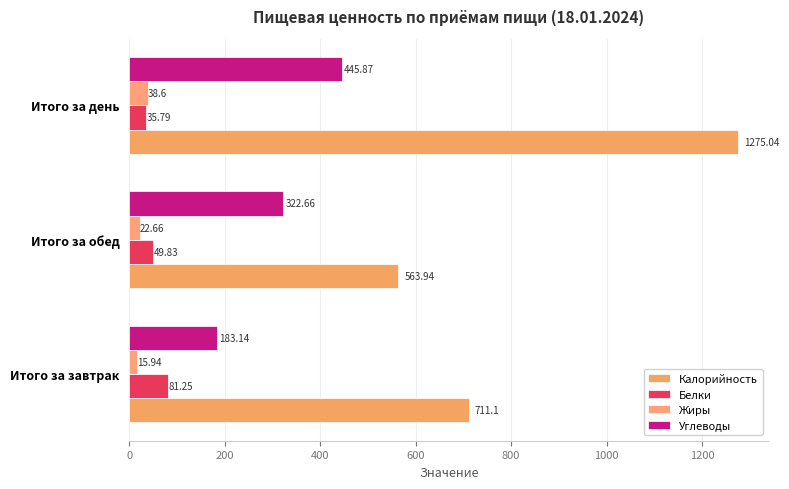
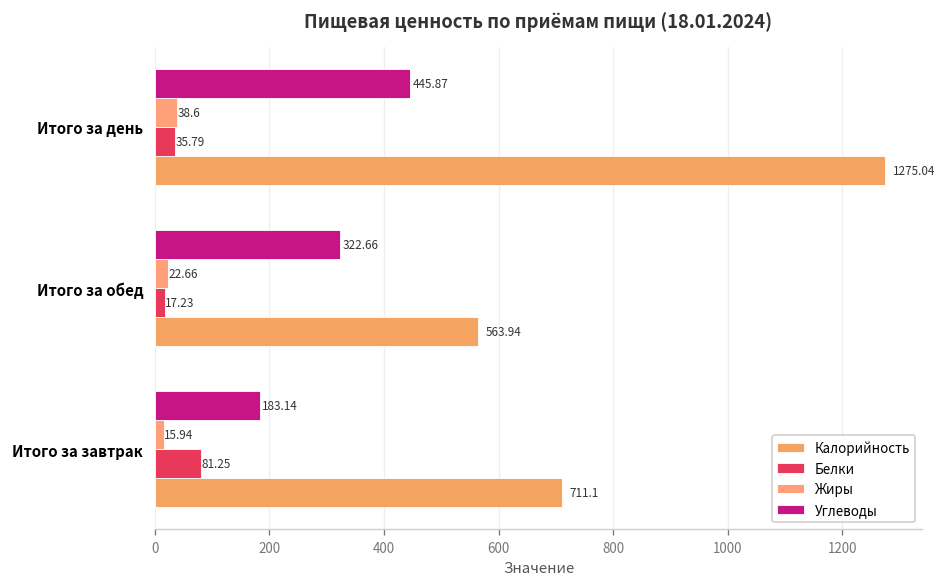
  {
    "Белки": {
      "Итого за день": 35.79,
-     "Итого за обед": 49.83,
+     "Итого за обед": 17.23,
      "Итого за завтрак": 81.25
    },
    "Углеводы": {
      "Итого за день": 445.87,
      "Итого за обед": 322.66,
      "Итого за завтрак": 183.14
    }
  }
